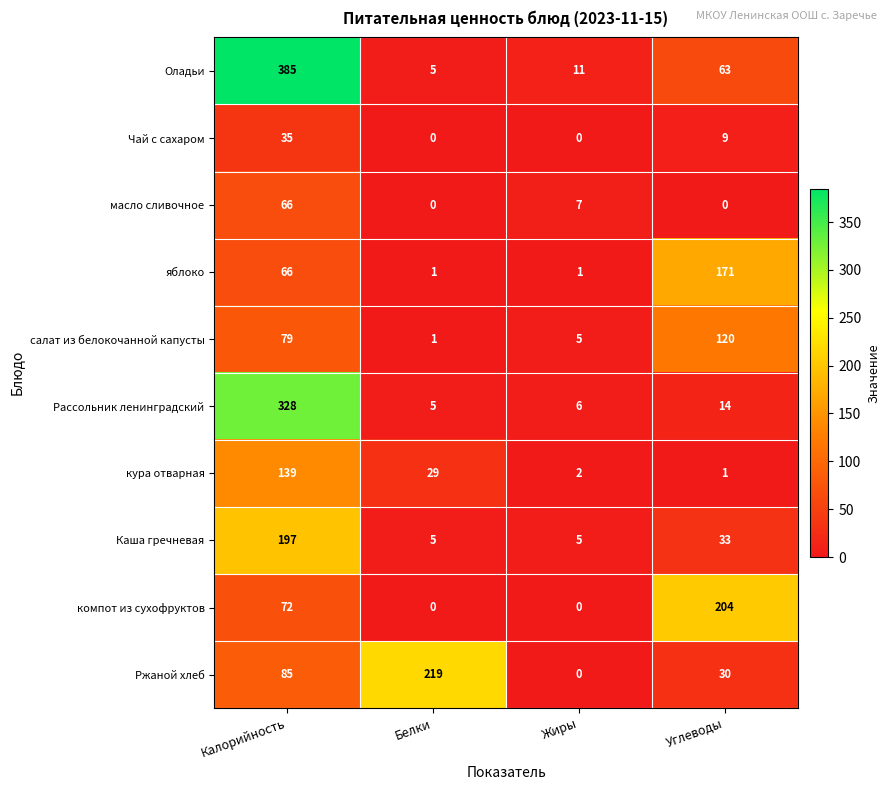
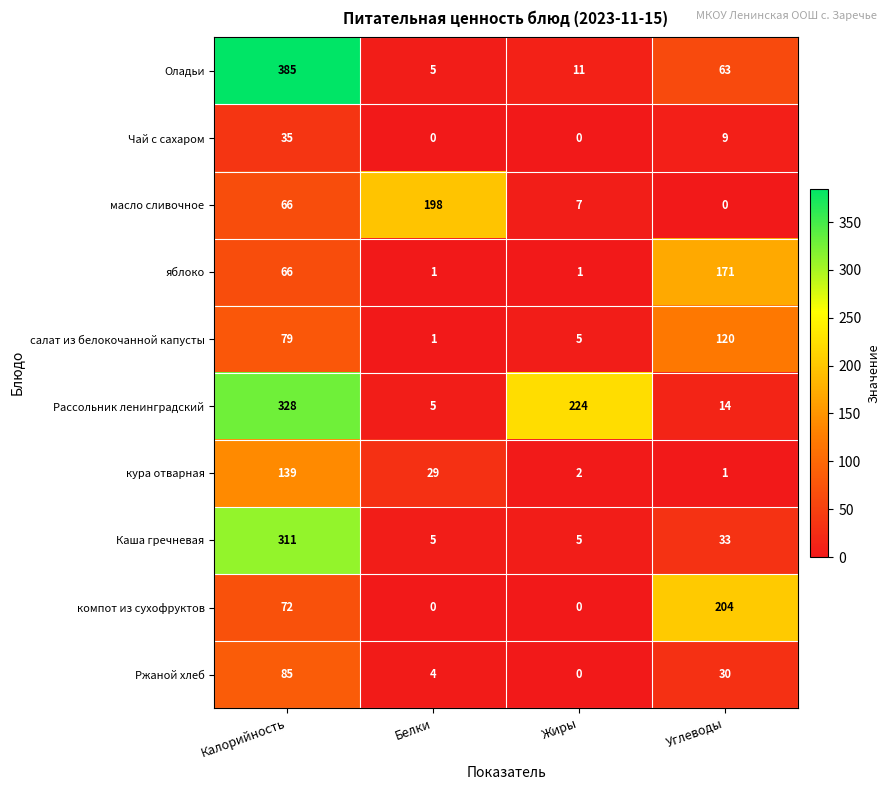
  {
    "Оладьи": {
      "Калорийность": 385,
      "Белки": 5,
      "Жиры": 11,
      "Углеводы": 63
    },
    "Чай с сахаром": {
      "Калорийность": 35,
      "Белки": 0,
      "Жиры": 0,
      "Углеводы": 9
    },
    "масло сливочное": {
      "Калорийность": 66,
-     "Белки": 0,
+     "Белки": 198,
      "Жиры": 7,
      "Углеводы": 0
    },
    "яблоко": {
      "Калорийность": 66,
      "Белки": 1,
      "Жиры": 1,
      "Углеводы": 171
    },
    "салат из белокочанной капусты": {
      "Калорийность": 79,
      "Белки": 1,
      "Жиры": 5,
      "Углеводы": 120
    },
    "Рассольник ленинградский": {
      "Калорийность": 328,
      "Белки": 5,
-     "Жиры": 6,
+     "Жиры": 224,
      "Углеводы": 14
    },
    "кура отварная": {
      "Калорийность": 139,
      "Белки": 29,
      "Жиры": 2,
      "Углеводы": 1
    },
    "Каша гречневая": {
-     "Калорийность": 197,
+     "Калорийность": 311,
      "Белки": 5,
      "Жиры": 5,
      "Углеводы": 33
    },
    "компот из сухофруктов": {
      "Калорийность": 72,
      "Белки": 0,
      "Жиры": 0,
      "Углеводы": 204
    },
    "Ржаной хлеб": {
      "Калорийность": 85,
-     "Белки": 219,
+     "Белки": 4,
      "Жиры": 0,
      "Углеводы": 30
    }
  }
